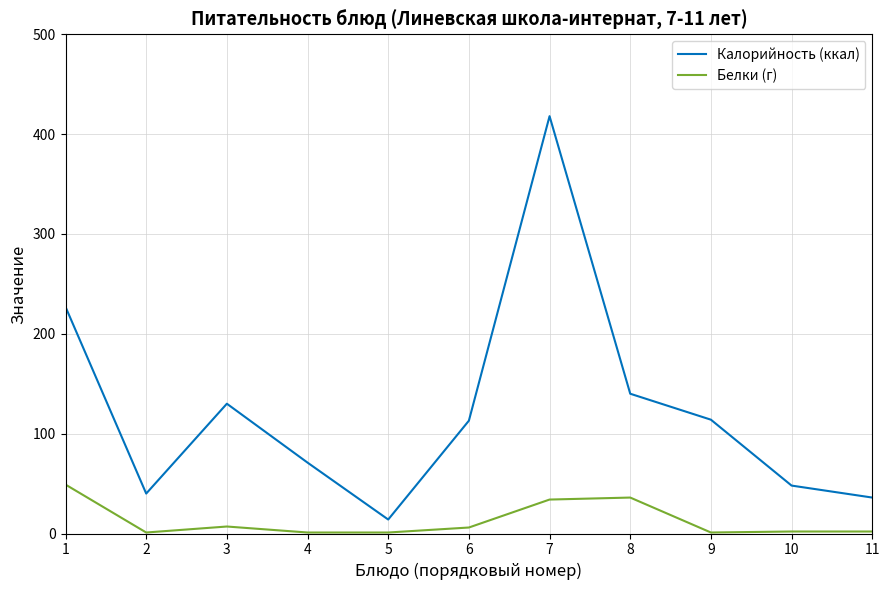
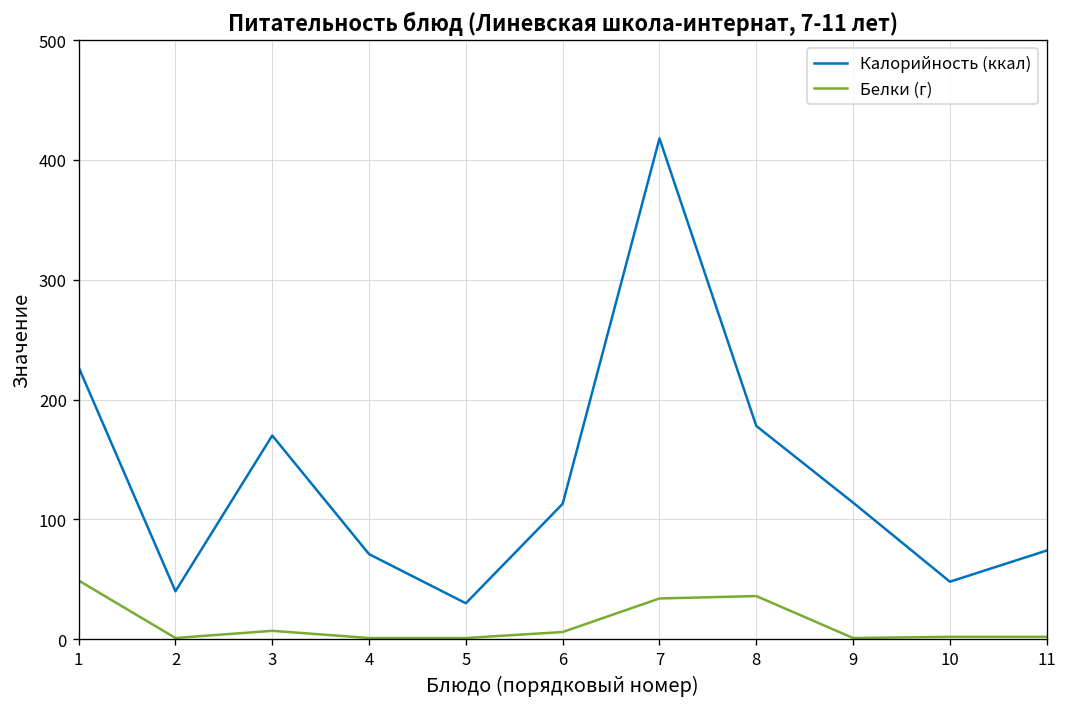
  {
    "Калорийность (ккал)": {
      "1": 230,
      "2": 40,
-     "3": 130,
+     "3": 170,
      "4": 70,
-     "5": 10,
+     "5": 30,
      "6": 110,
      "7": 420,
-     "8": 140,
+     "8": 180,
      "9": 110,
      "10": 50,
-     "11": 40
+     "11": 70
    },
    "Белки (г)": {
      "1": 50,
      "2": 0,
      "3": 10,
      "4": 0,
      "5": 0,
      "6": 10,
      "7": 30,
      "8": 40,
      "9": 0,
      "10": 0,
      "11": 0
    }
  }
